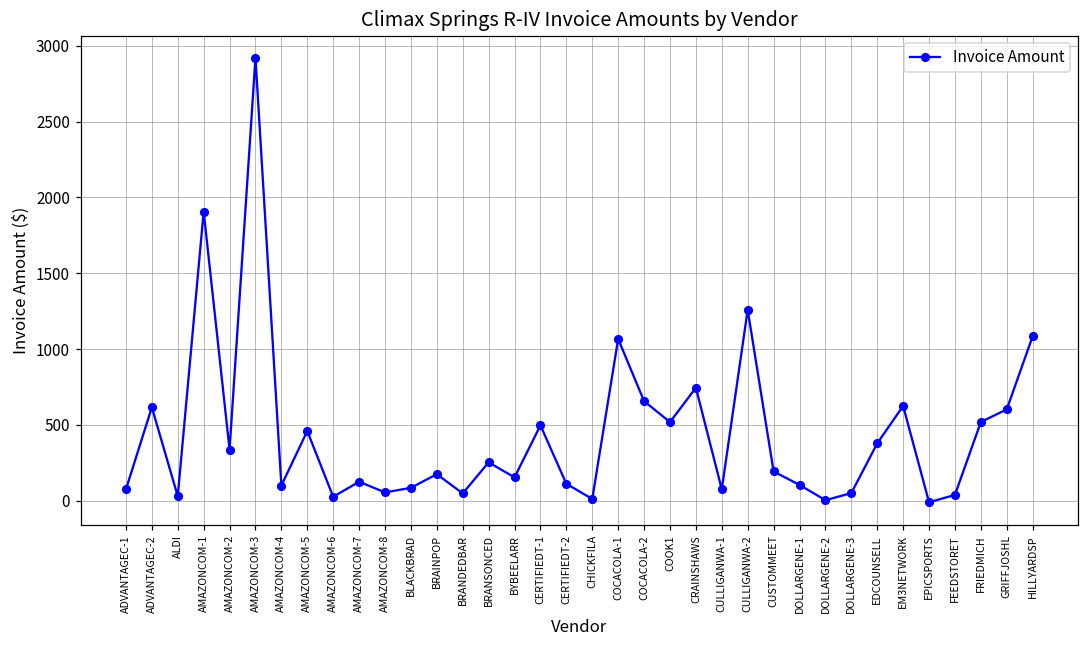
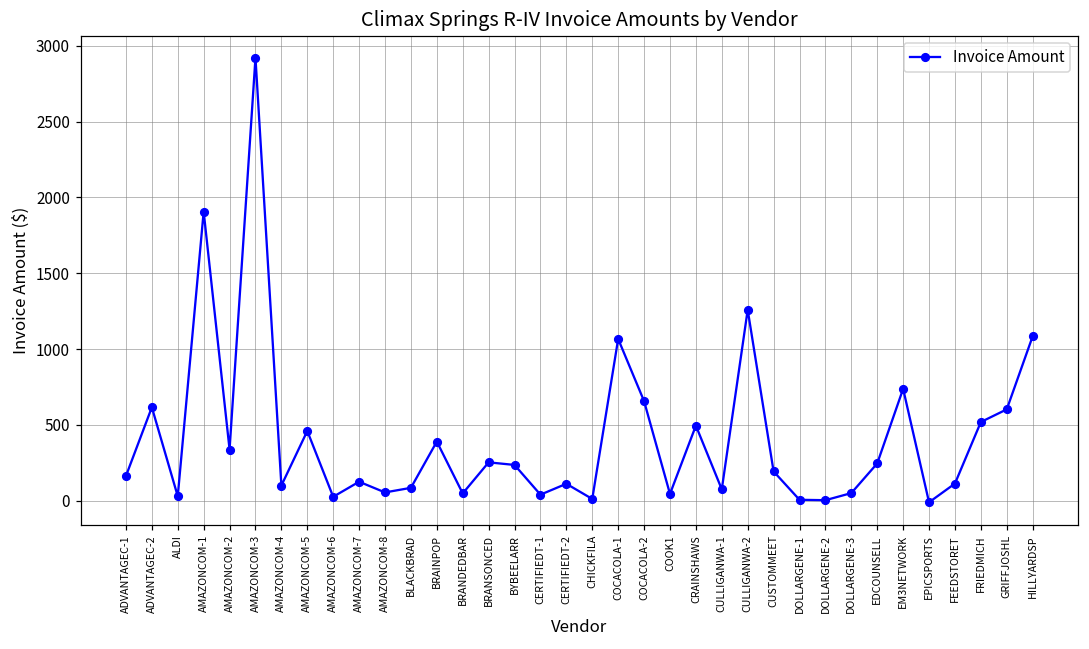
  {
-   "ADVANTAGEC-1": 80,
+   "ADVANTAGEC-1": 160,
    "ADVANTAGEC-2": 620,
    "ALDI": 30,
    "AMAZONCOM-1": 1910,
    "AMAZONCOM-2": 340,
    "AMAZONCOM-3": 2920,
    "AMAZONCOM-4": 100,
    "AMAZONCOM-5": 460,
    "AMAZONCOM-6": 30,
    "AMAZONCOM-7": 130,
    "AMAZONCOM-8": 50,
    "BLACKBRAD": 90,
-   "BRAINPOP": 180,
+   "BRAINPOP": 390,
    "BRANDEDBAR": 50,
    "BRANSONCED": 250,
-   "BYBEELARR": 150,
-   "CERTIFIEDT-1": 500,
+   "BYBEELARR": 240,
+   "CERTIFIEDT-1": 40,
    "CERTIFIEDT-2": 110,
    "CHICKFILA": 10,
    "COCACOLA-1": 1070,
    "COCACOLA-2": 660,
-   "COOK1": 520,
-   "CRAINSHAWS": 740,
+   "COOK1": 40,
+   "CRAINSHAWS": 500,
    "CULLIGANWA-1": 80,
    "CULLIGANWA-2": 1260,
    "CUSTOMMEET": 190,
-   "DOLLARGENE-1": 100,
+   "DOLLARGENE-1": 10,
    "DOLLARGENE-2": 0,
    "DOLLARGENE-3": 50,
-   "EDCOUNSELL": 380,
-   "EM3NETWORK": 630,
+   "EDCOUNSELL": 250,
+   "EM3NETWORK": 740,
    "EPICSPORTS": -10,
-   "FEEDSTORET": 40,
+   "FEEDSTORET": 110,
    "FRIEDMICH": 520,
    "GRIFFJOSHL": 600,
    "HILLYARDSP": 1080
  }
